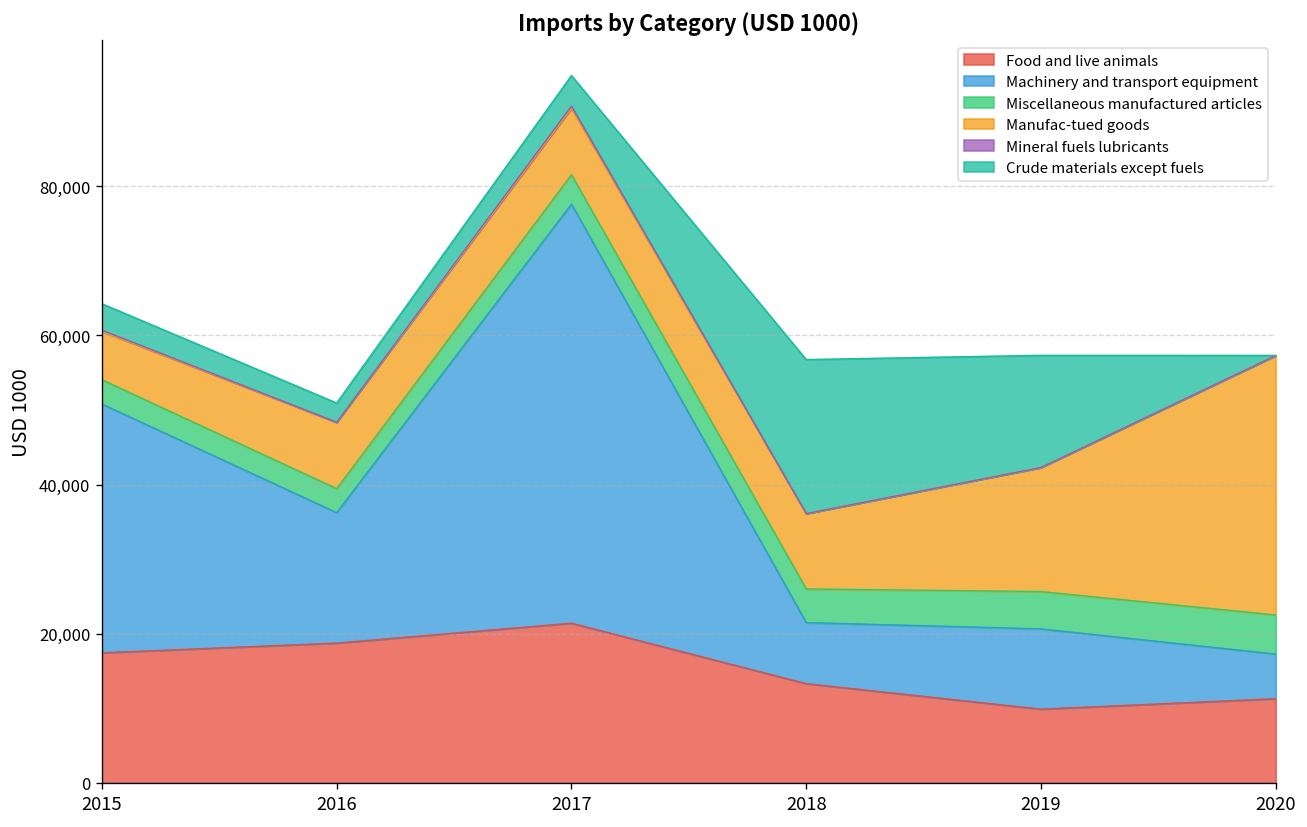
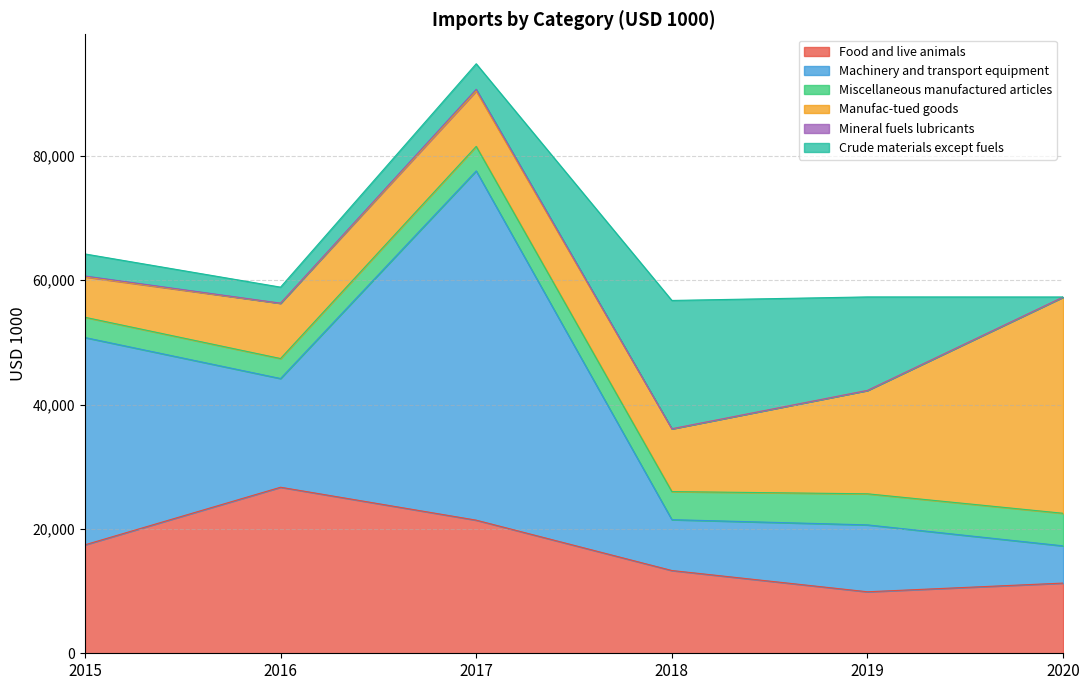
  {
    "Food and live animals": {
      "2015": "17,000",
-     "2016": "19,000",
+     "2016": "27,000",
      "2017": "21,000",
      "2018": "13,000",
      "2019": "10,000",
      "2020": "11,000"
    },
    "Machinery and transport equipment": {
      "2015": "33,000",
      "2016": "17,000",
      "2017": "56,000",
      "2018": "8,000",
      "2019": "11,000",
      "2020": "6,000"
    }
  }
